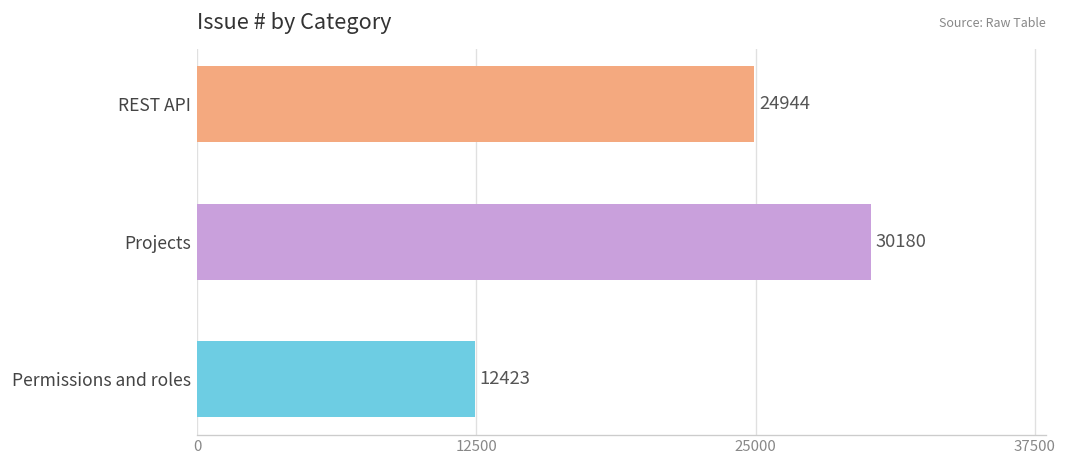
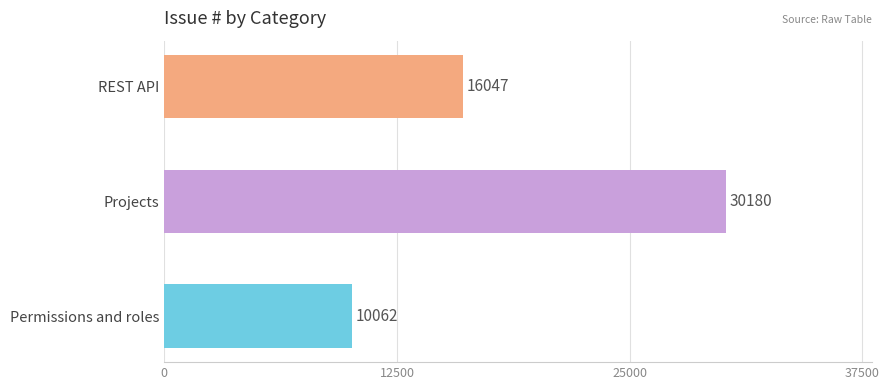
  {
-   "REST API": 24944,
+   "REST API": 16047,
    "Projects": 30180,
-   "Permissions and roles": 12423
+   "Permissions and roles": 10062
  }
